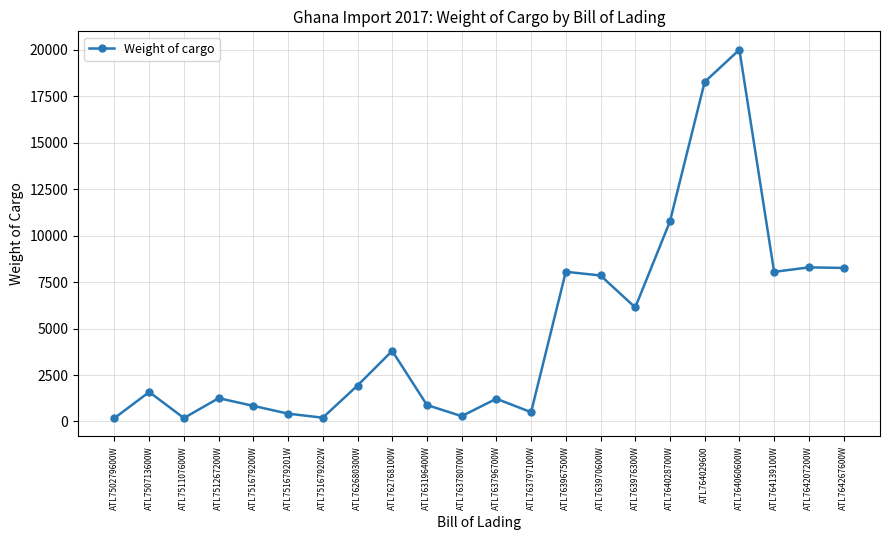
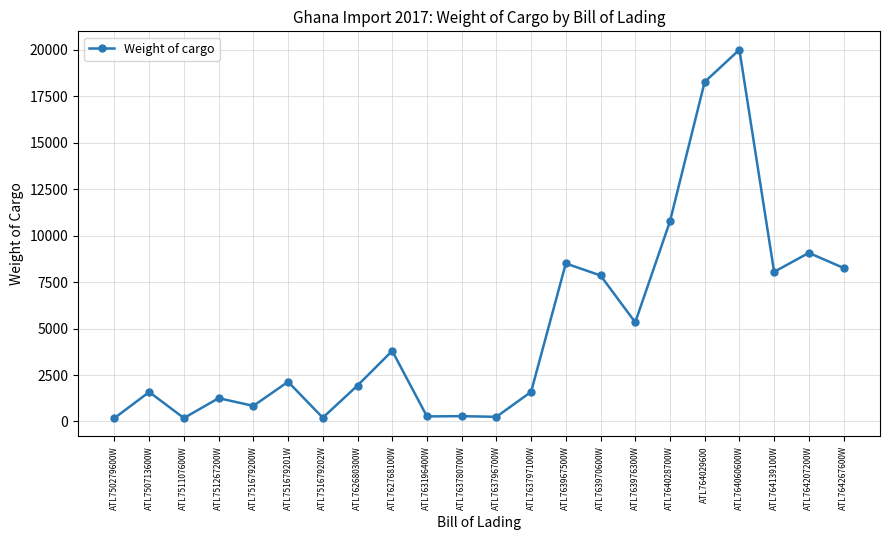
  {
    "ATL750279600W": 200,
    "ATL750713600W": 1600,
    "ATL751107600W": 200,
    "ATL751267200W": 1300,
    "ATL751679200W": 800,
-   "ATL751679201W": 400,
+   "ATL751679201W": 2100,
    "ATL751679202W": 200,
    "ATL762680300W": 1900,
    "ATL762768100W": 3800,
-   "ATL763196400W": 900,
+   "ATL763196400W": 300,
    "ATL763780700W": 300,
-   "ATL763796700W": 1200,
-   "ATL763797100W": 500,
-   "ATL763967500W": 8100,
+   "ATL763796700W": 300,
+   "ATL763797100W": 1600,
+   "ATL763967500W": 8500,
    "ATL763970600W": 7900,
-   "ATL763976300W": 6100,
+   "ATL763976300W": 5300,
    "ATL764028700W": 10800,
    "ATL764029600": 18300,
    "ATL764060600W": 20000,
    "ATL764139100W": 8100,
-   "ATL764207200W": 8300,
+   "ATL764207200W": 9100,
    "ATL764267600W": 8300
  }
